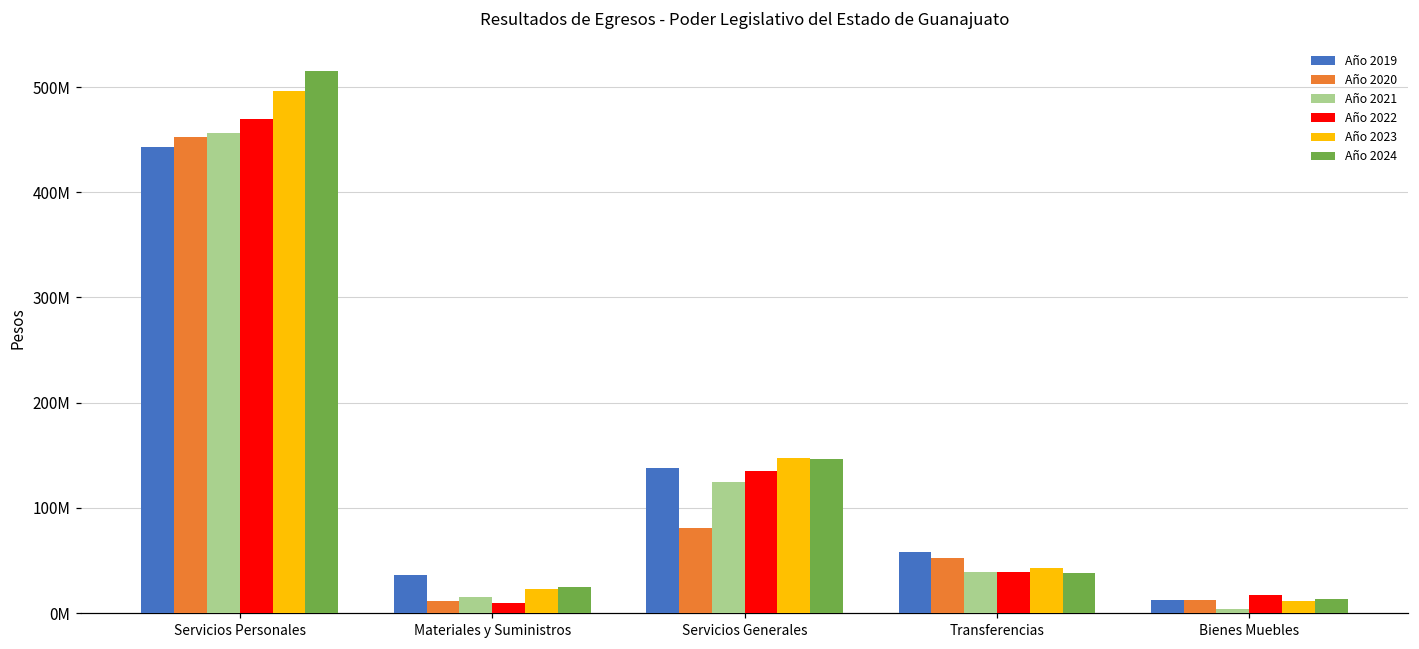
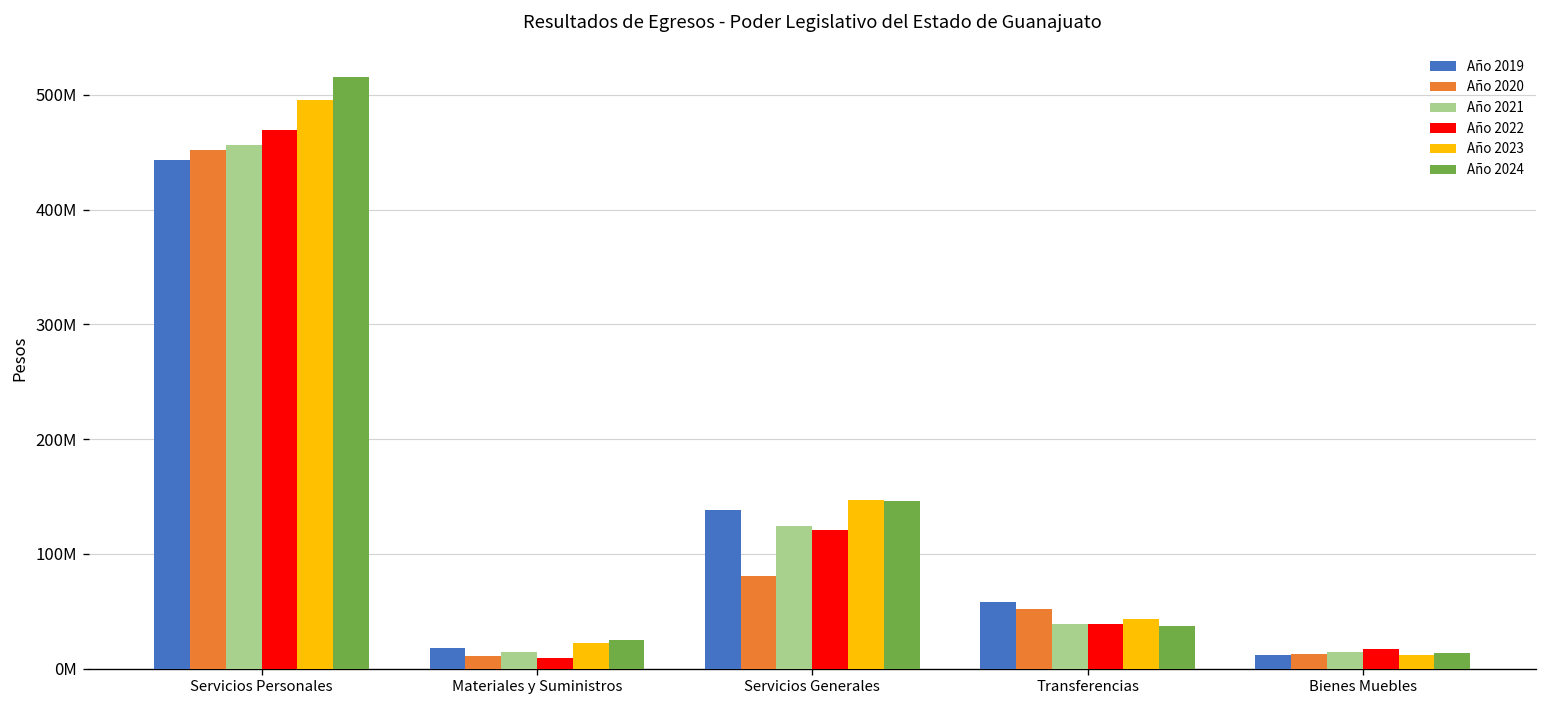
  {
    "Año 2019": {
      "Servicios Personales": 440000000,
-     "Materiales y Suministros": 40000000,
+     "Materiales y Suministros": 20000000,
      "Servicios Generales": 140000000,
      "Transferencias": 60000000,
      "Bienes Muebles": 10000000
    },
    "Año 2020": {
      "Servicios Personales": 450000000,
      "Materiales y Suministros": 10000000,
      "Servicios Generales": 80000000,
      "Transferencias": 50000000,
      "Bienes Muebles": 10000000
    },
    "Año 2021": {
      "Servicios Personales": 460000000,
      "Materiales y Suministros": 10000000,
      "Servicios Generales": 120000000,
      "Transferencias": 40000000,
-     "Bienes Muebles": 0
+     "Bienes Muebles": 10000000
    },
    "Año 2022": {
      "Servicios Personales": 470000000,
      "Materiales y Suministros": 10000000,
-     "Servicios Generales": 140000000,
+     "Servicios Generales": 120000000,
      "Transferencias": 40000000,
      "Bienes Muebles": 20000000
    },
    "Año 2023": {
      "Servicios Personales": 500000000,
      "Materiales y Suministros": 20000000,
      "Servicios Generales": 150000000,
      "Transferencias": 40000000,
      "Bienes Muebles": 10000000
    },
    "Año 2024": {
      "Servicios Personales": 520000000,
      "Materiales y Suministros": 30000000,
      "Servicios Generales": 150000000,
      "Transferencias": 40000000,
      "Bienes Muebles": 10000000
    }
  }
